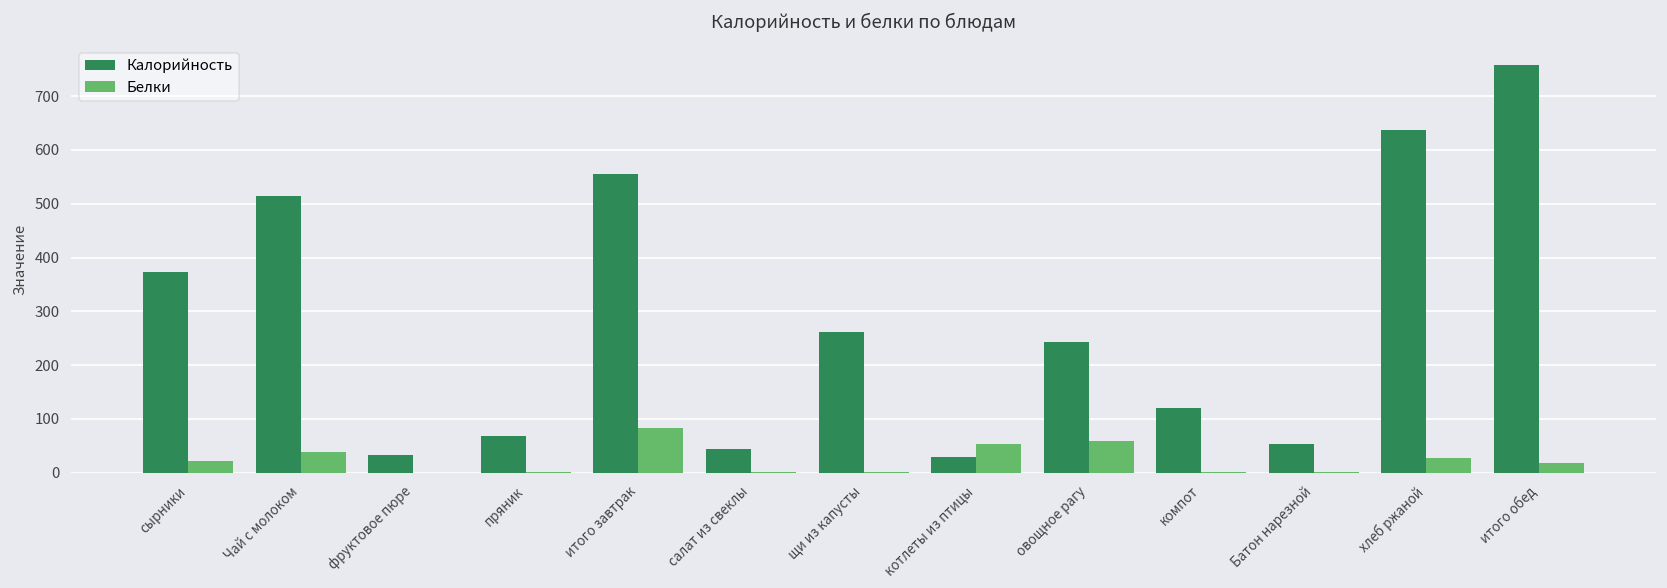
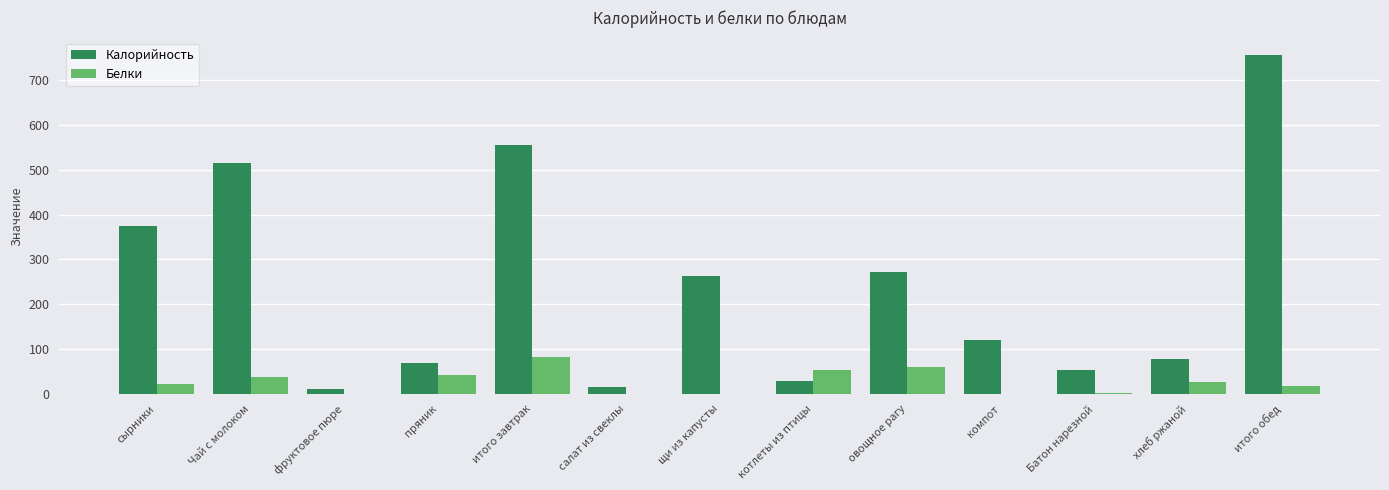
  {
    "Калорийность": {
      "сырники": 370,
      "Чай с молоком": 510,
-     "фруктовое пюре": 30,
+     "фруктовое пюре": 10,
      "пряник": 70,
      "итого завтрак": 560,
-     "салат из свеклы": 40,
+     "салат из свеклы": 20,
      "щи из капусты": 260,
      "котлеты из птицы": 30,
-     "овощное рагу": 240,
+     "овощное рагу": 270,
      "компот": 120,
      "Батон нарезной": 50,
-     "хлеб ржаной": 640,
+     "хлеб ржаной": 80,
      "итого обед": 760
    },
    "Белки": {
      "сырники": 20,
      "Чай с молоком": 40,
-     "пряник": 0,
+     "пряник": 40,
      "итого завтрак": 80,
      "котлеты из птицы": 50,
      "овощное рагу": 60,
      "хлеб ржаной": 30,
      "итого обед": 20
    }
  }
